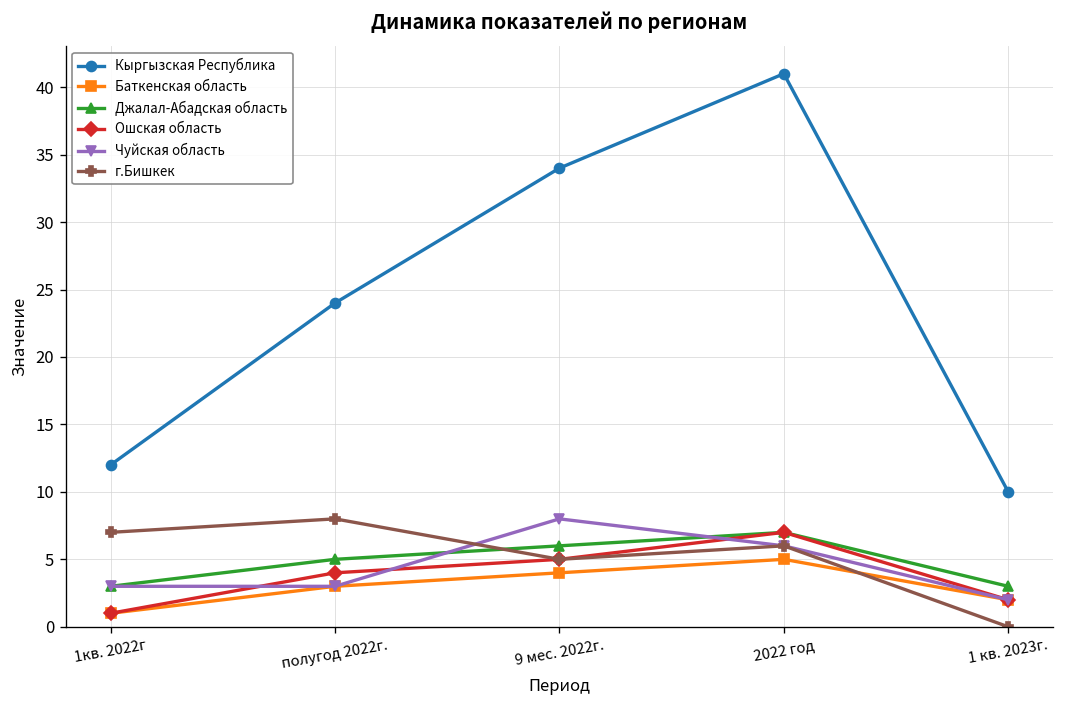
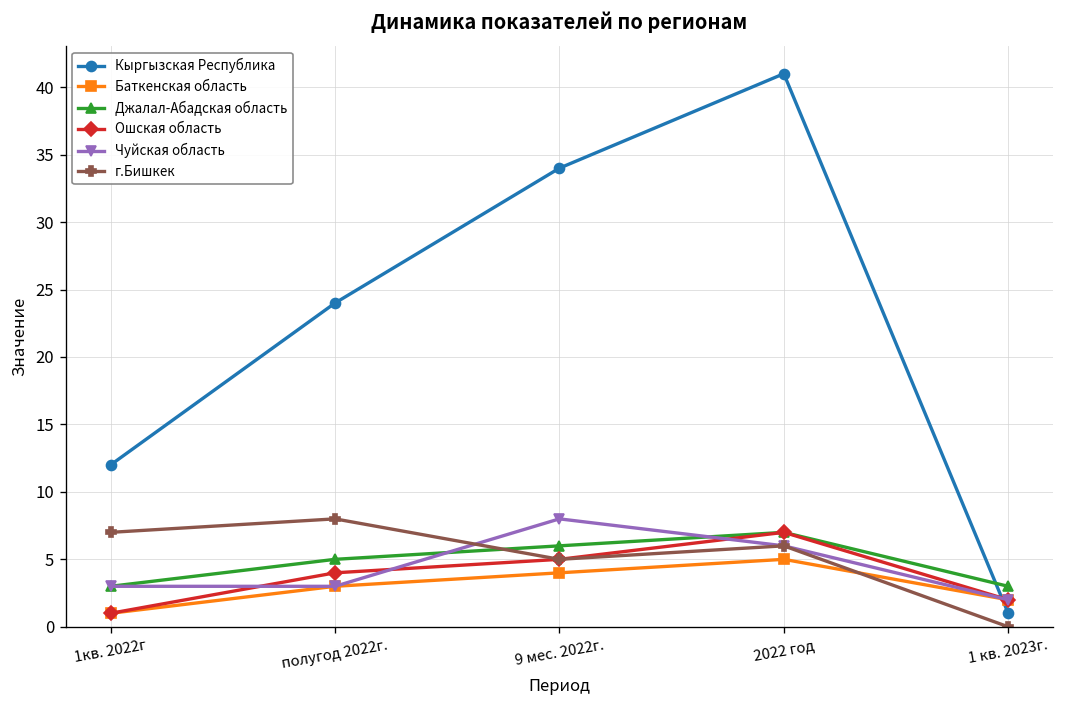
  {
    "Кыргызская Республика": {
      "1кв. 2022г": 12,
      "полугод 2022г.": 24,
      "9 мес. 2022г.": 34,
      "2022 год": 41,
-     "1 кв. 2023г.": 10
+     "1 кв. 2023г.": 1
    },
    "Баткенская область": {
      "9 мес. 2022г.": 4,
      "2022 год": 5
    },
    "Джалал-Абадская область": {
      "полугод 2022г.": 5,
      "9 мес. 2022г.": 6,
      "1 кв. 2023г.": 3
    },
    "Ошская область": {
      "полугод 2022г.": 4
    },
    "Чуйская область": {
      "9 мес. 2022г.": 8
    },
    "г.Бишкек": {
      "1кв. 2022г": 7,
      "полугод 2022г.": 8,
      "1 кв. 2023г.": 0
    }
  }
